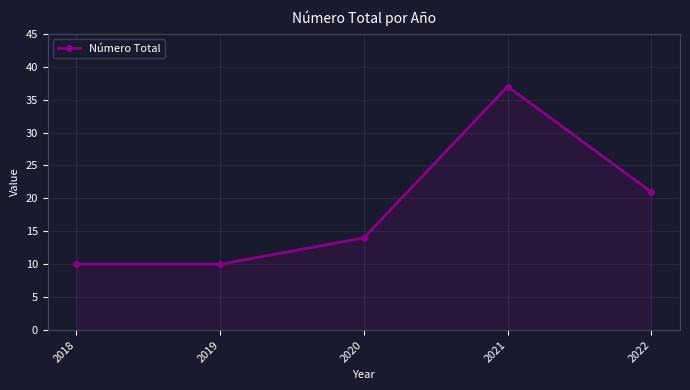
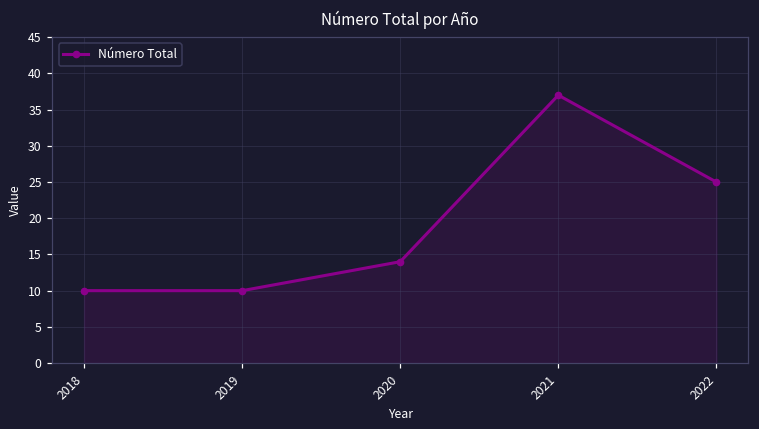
  {
    "2018": 10,
    "2019": 10,
    "2020": 14,
    "2021": 37,
-   "2022": 21
+   "2022": 25
  }
